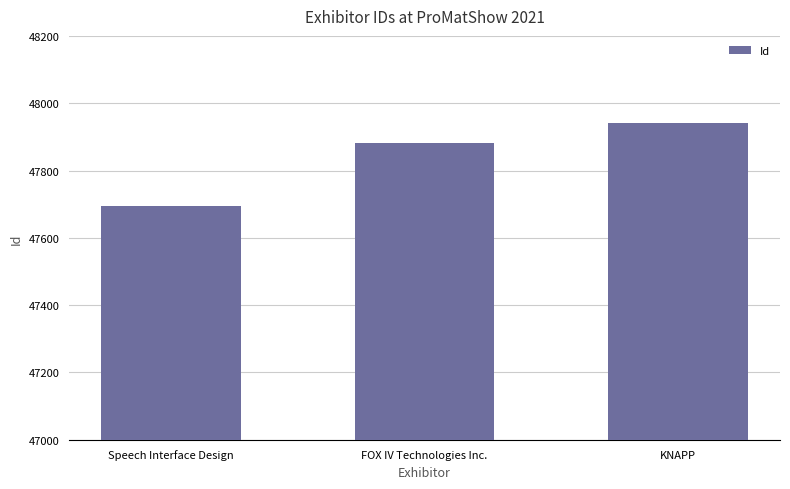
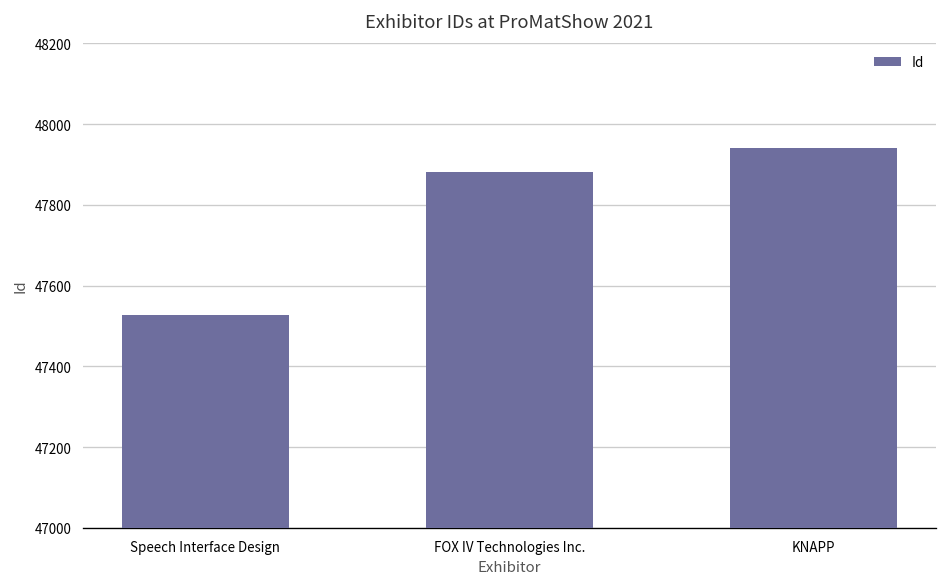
  {
-   "Speech Interface Design": 47690,
+   "Speech Interface Design": 47530,
    "FOX IV Technologies Inc.": 47880,
    "KNAPP": 47940
  }
